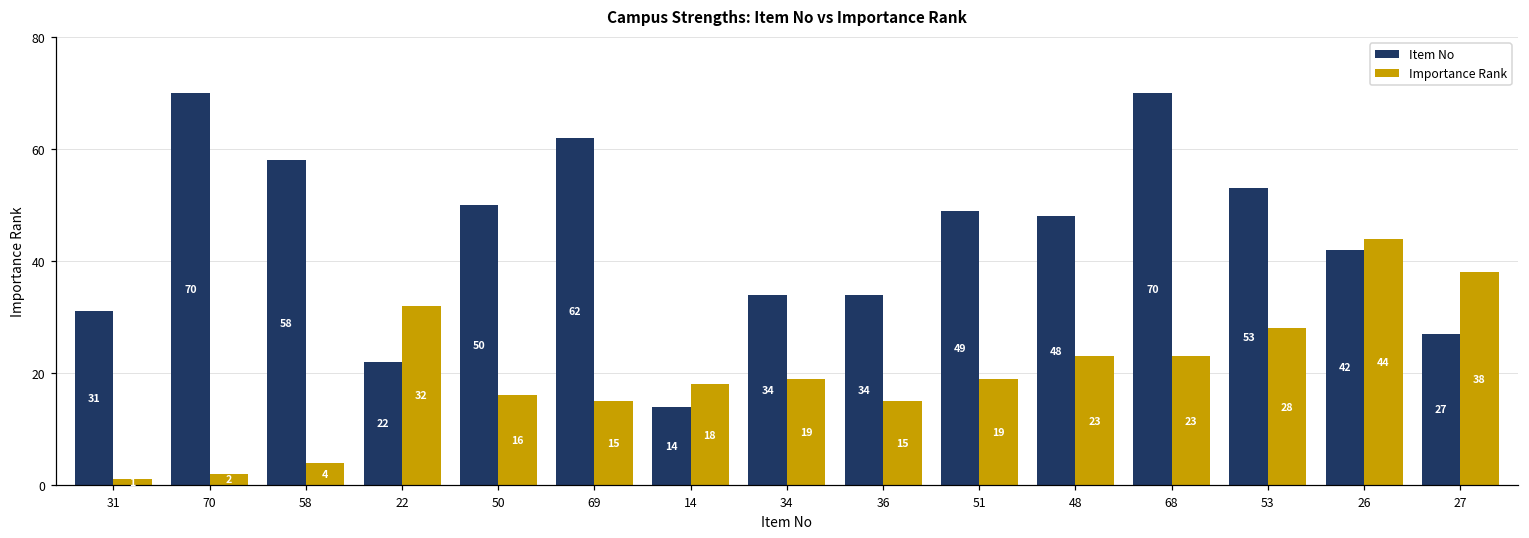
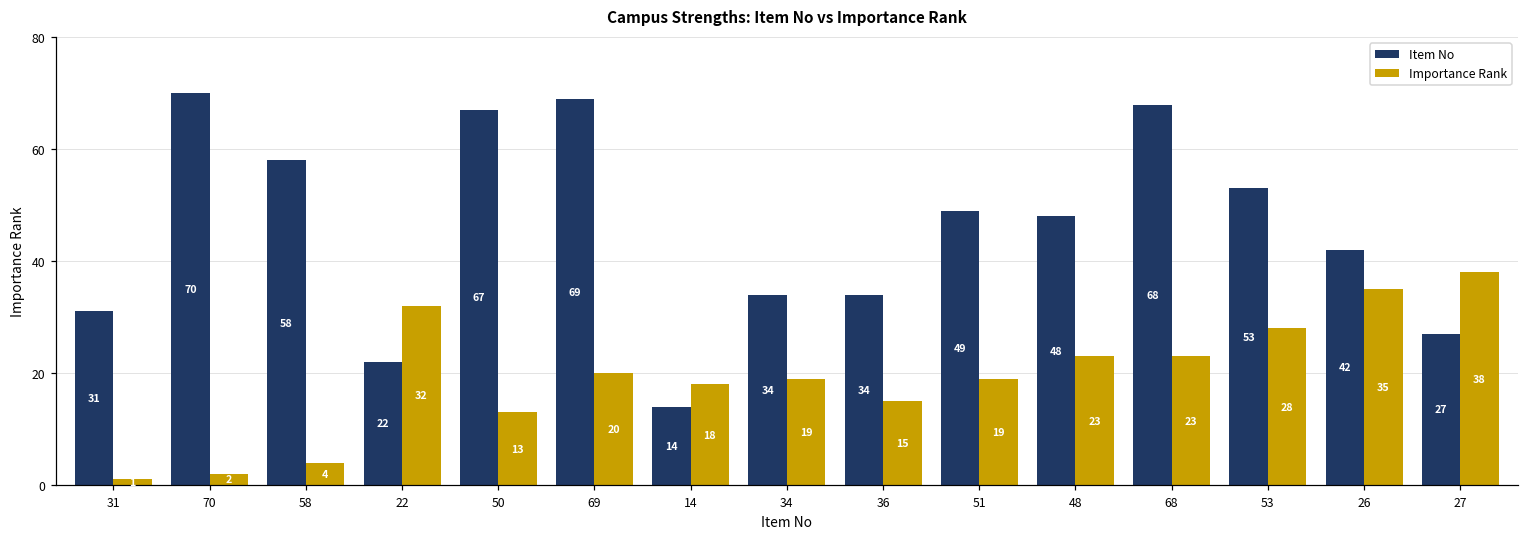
  {
    "Item No": {
      "31": 31,
      "70": 70,
      "58": 58,
      "22": 22,
-     "50": 50,
-     "69": 62,
+     "50": 67,
+     "69": 69,
      "14": 14,
      "34": 34,
      "36": 34,
      "51": 49,
      "48": 48,
-     "68": 70,
+     "68": 68,
      "53": 53,
      "26": 42,
      "27": 27
    },
    "Importance Rank": {
      "31": 1,
      "70": 2,
      "58": 4,
      "22": 32,
-     "50": 16,
-     "69": 15,
+     "50": 13,
+     "69": 20,
      "14": 18,
      "34": 19,
      "36": 15,
      "51": 19,
      "48": 23,
      "68": 23,
      "53": 28,
-     "26": 44,
+     "26": 35,
      "27": 38
    }
  }
